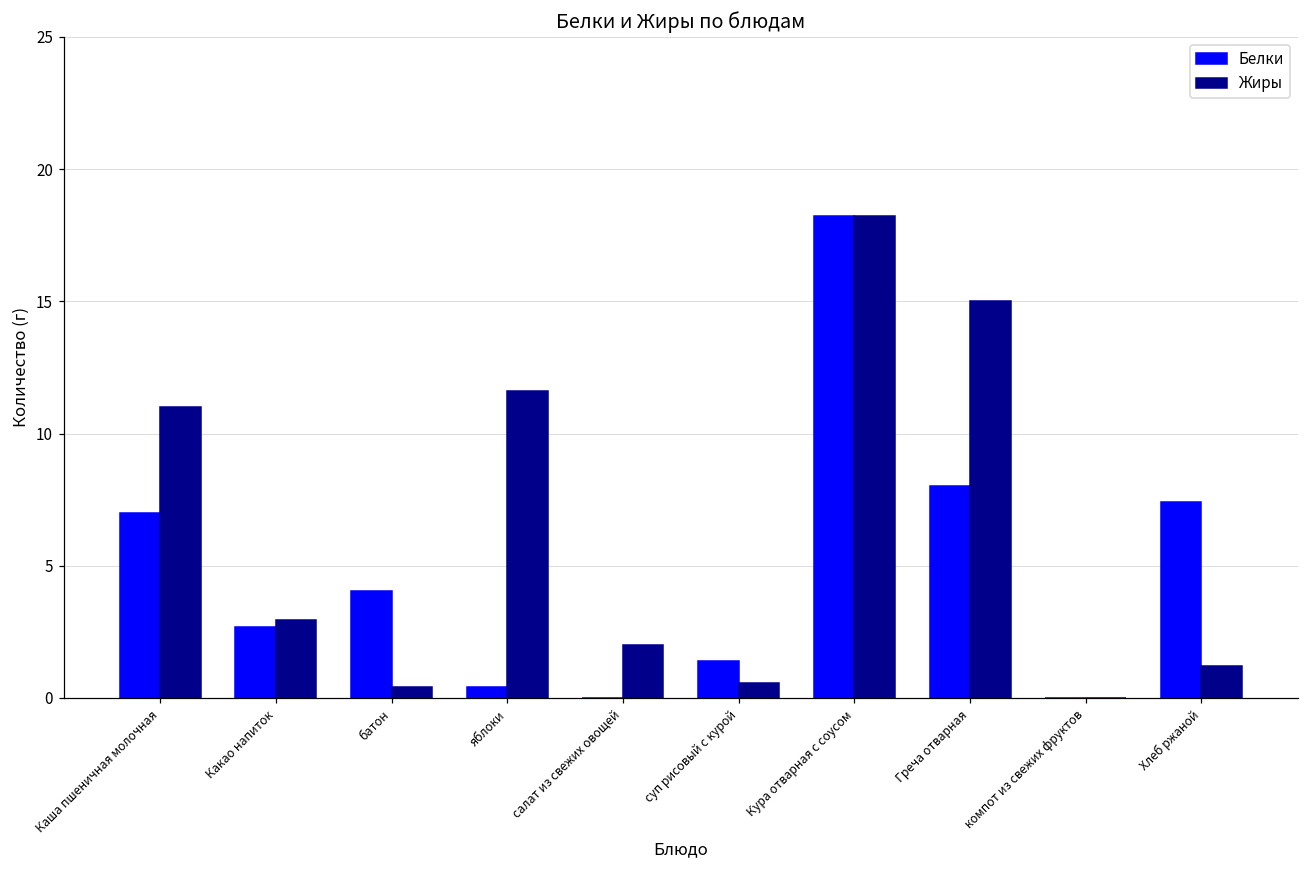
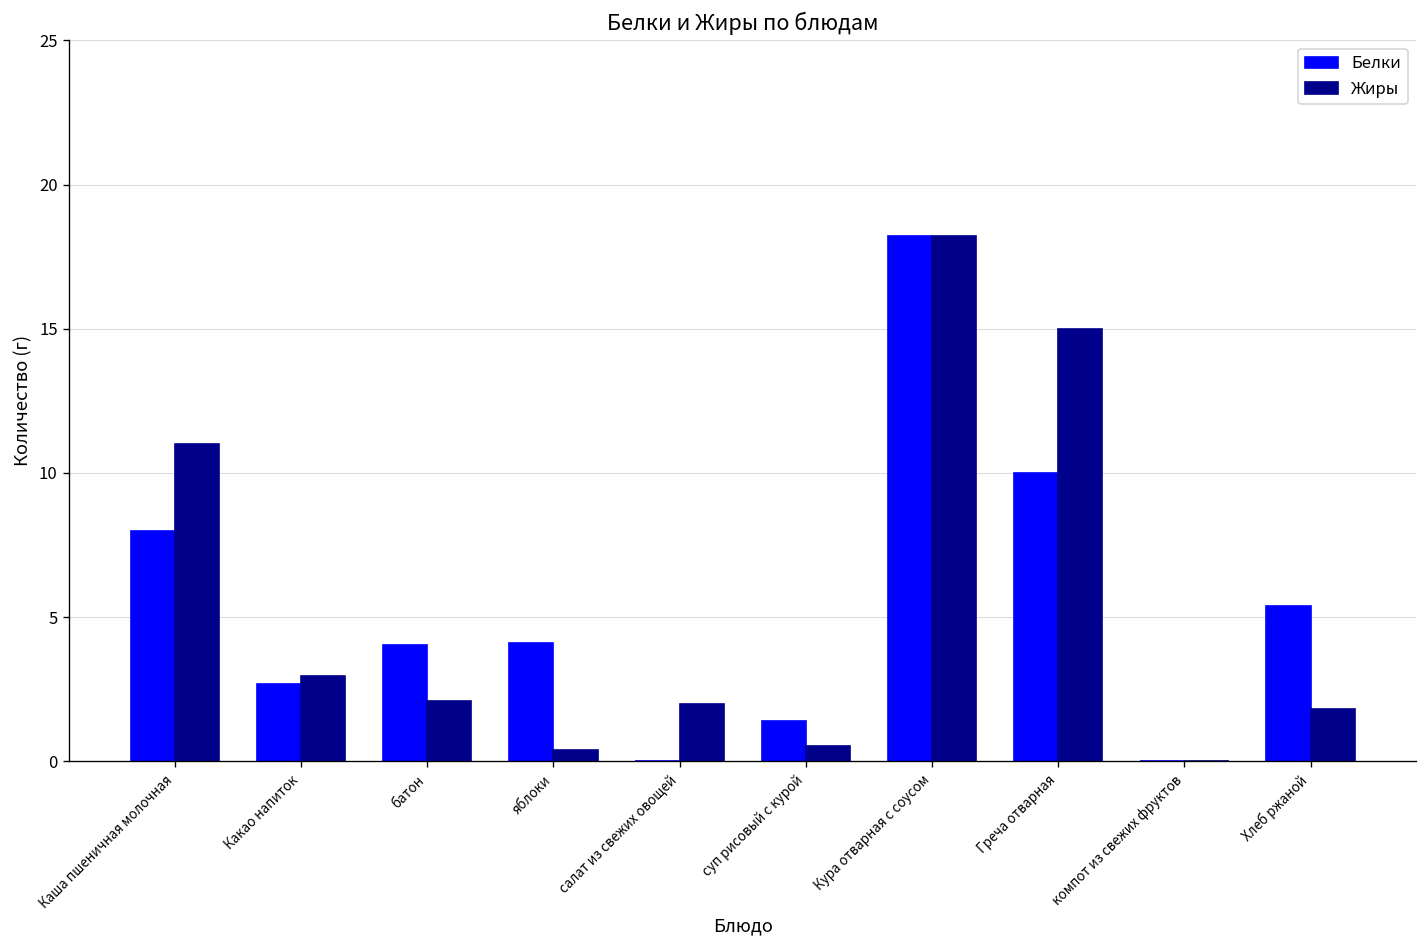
  {
    "Белки": {
-     "Каша пшеничная молочная": 7,
+     "Каша пшеничная молочная": 8,
      "Какао напиток": 2.7,
      "батон": 4.0,
-     "яблоки": 0.4,
+     "яблоки": 4.1,
      "салат из свежих овощей": 0.0,
      "суп рисовый с курой": 1.4,
      "Кура отварная с соусом": 18.2,
-     "Греча отварная": 8,
+     "Греча отварная": 10,
      "компот из свежих фруктов": 0.0,
-     "Хлеб ржаной": 7.4
+     "Хлеб ржаной": 5.4
    },
    "Жиры": {
      "Каша пшеничная молочная": 11.0,
      "Какао напиток": 3.0,
-     "батон": 0.4,
-     "яблоки": 11.6,
+     "батон": 2.1,
+     "яблоки": 0.4,
      "салат из свежих овощей": 2.0,
      "суп рисовый с курой": 0.6,
      "Кура отварная с соусом": 18.2,
      "Греча отварная": 15.0,
      "компот из свежих фруктов": 0.0,
-     "Хлеб ржаной": 1.2
+     "Хлеб ржаной": 1.8
    }
  }
